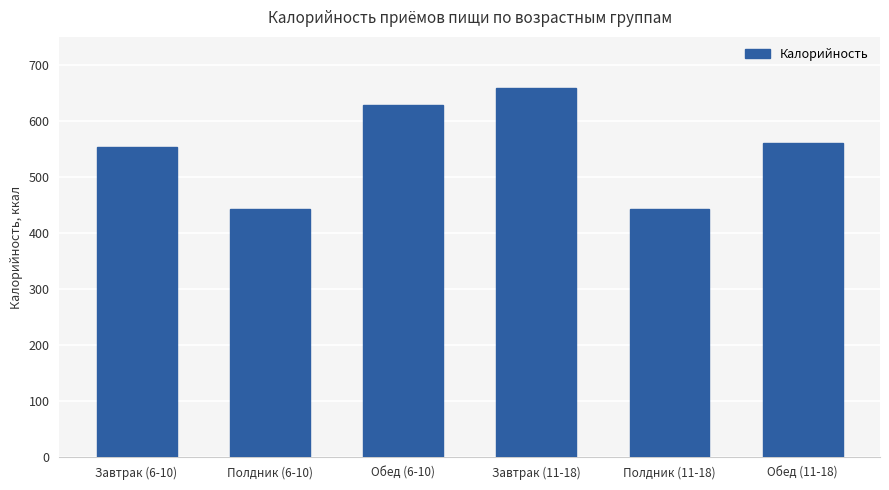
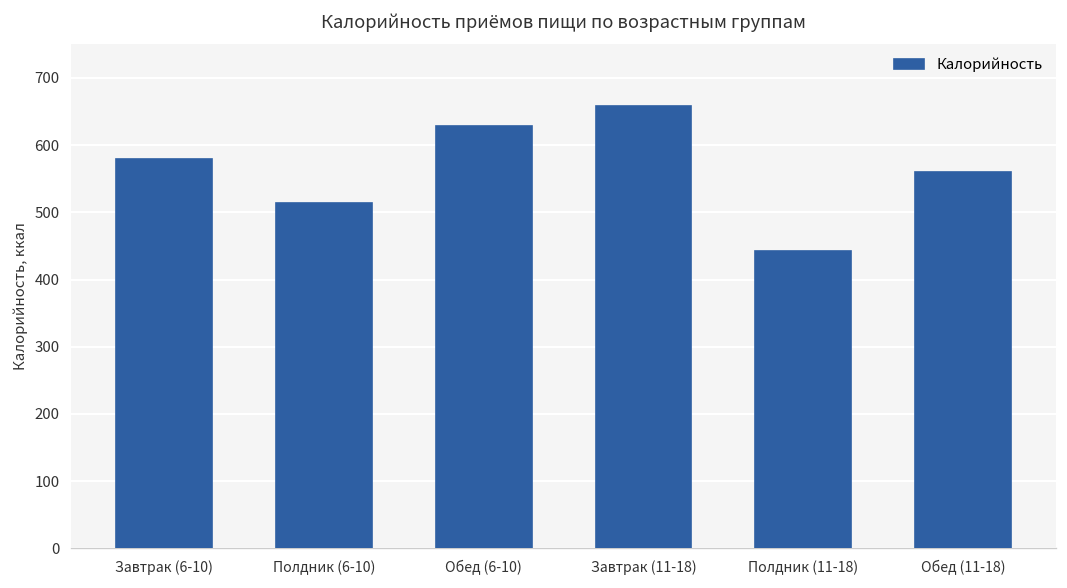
  {
-   "Завтрак (6-10)": 550,
-   "Полдник (6-10)": 440,
+   "Завтрак (6-10)": 580,
+   "Полдник (6-10)": 510,
    "Обед (6-10)": 630,
    "Завтрак (11-18)": 660,
    "Полдник (11-18)": 440,
    "Обед (11-18)": 560
  }
